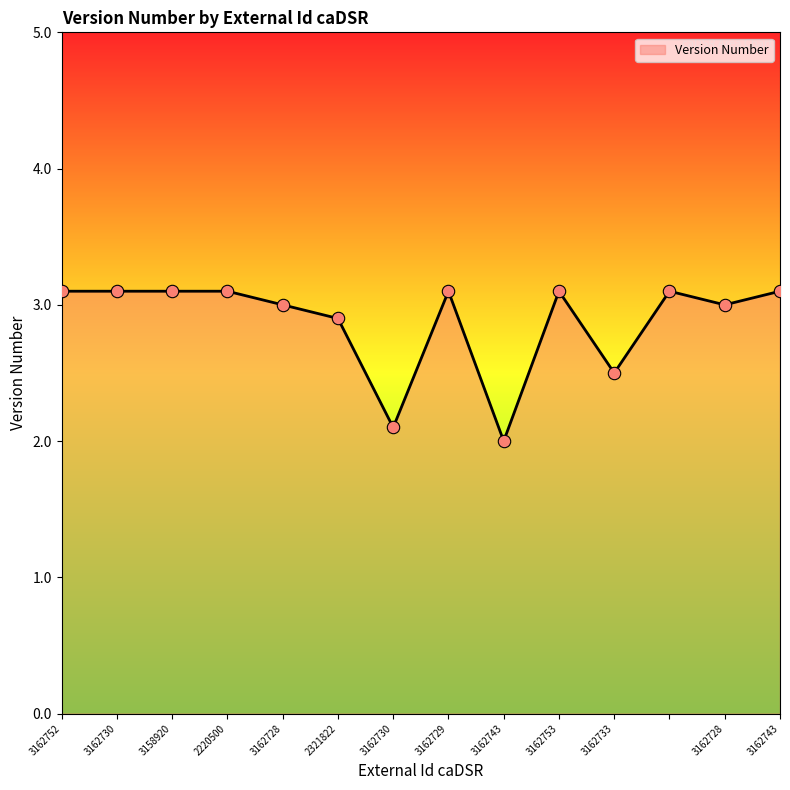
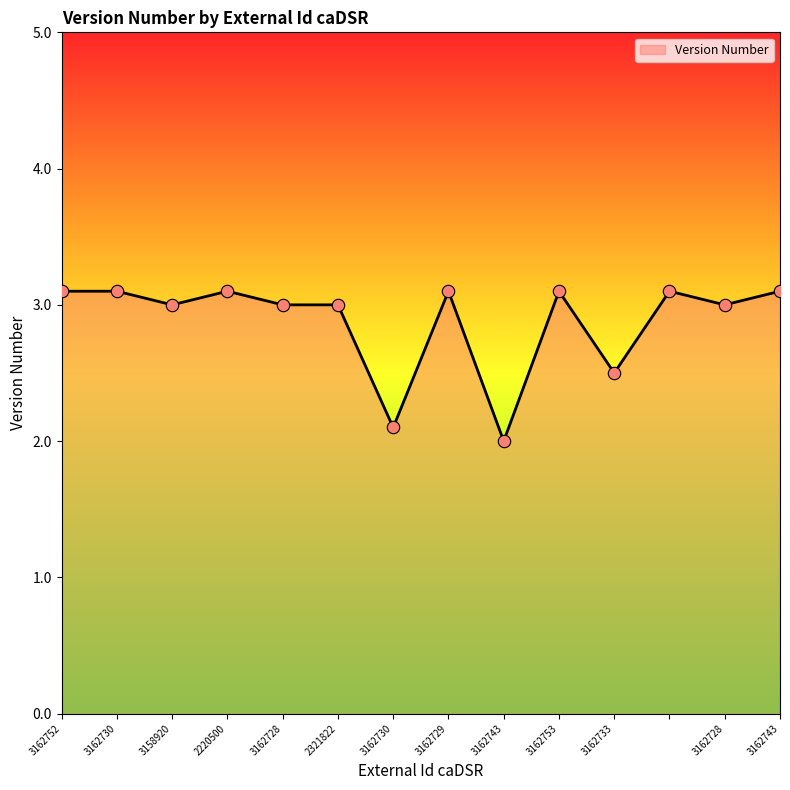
  {
    "3162752": 3.1,
-   "3158920": 3.1,
+   "3158920": 3.0,
    "2220500": 3.1,
-   "2321822": 2.9,
+   "2321822": 3.0,
    "3162729": 3.1,
    "3162753": 3.1,
    "3162733": 2.5
  }
